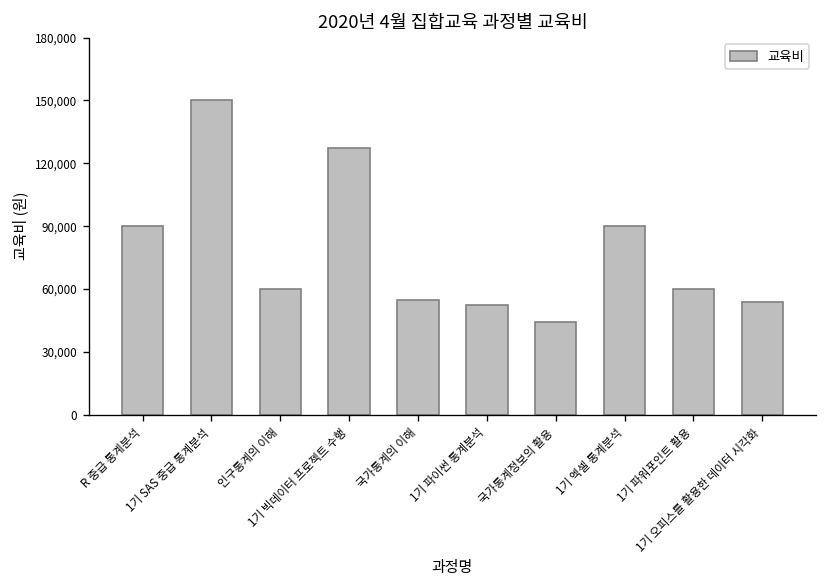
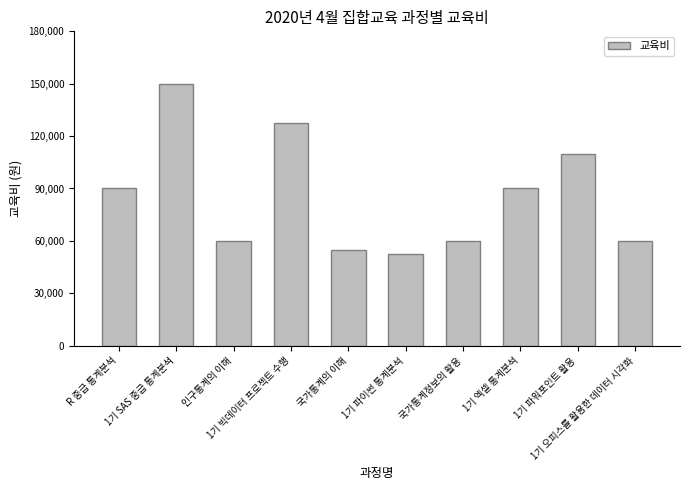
  {
    "R 중급 통계분석": "90,000",
    "1기 SAS 중급 통계분석": "150,000",
    "인구통계의 이해": "60,000",
    "1기 빅데이터 프로젝트 수행": "128,000",
    "국가통계의 이해": "55,000",
    "1기 파이썬 통계분석": "52,000",
-   "국가통계정보의 활용": "44,000",
+   "국가통계정보의 활용": "60,000",
    "1기 엑셀 통계분석": "90,000",
-   "1기 파워포인트 활용": "60,000",
-   "1기 오피스를 활용한 데이터 시각화": "54,000"
+   "1기 파워포인트 활용": "110,000",
+   "1기 오피스를 활용한 데이터 시각화": "60,000"
  }
